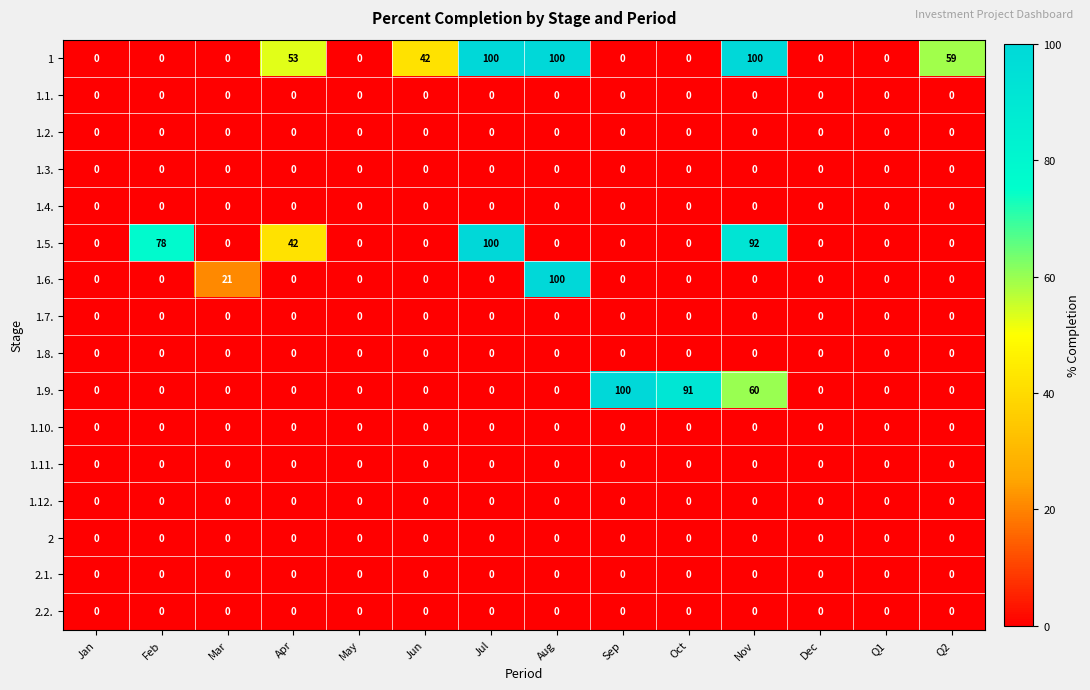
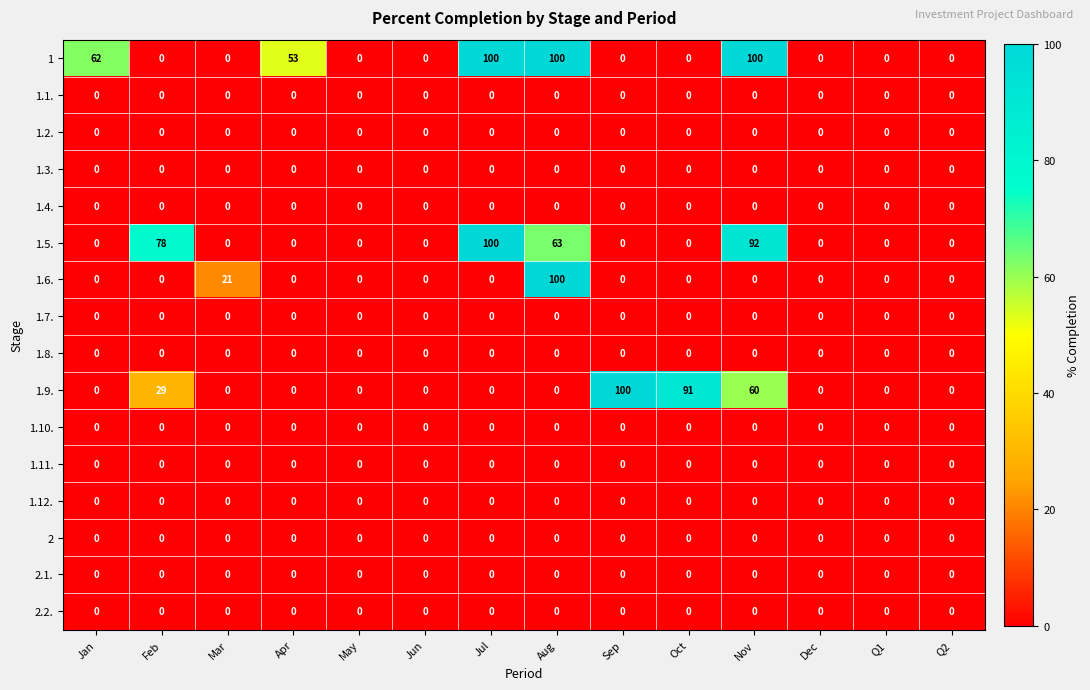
  {
    "1": {
-     "Jan": 0,
+     "Jan": 62,
      "Feb": 0,
      "Mar": 0,
      "Apr": 53,
      "May": 0,
-     "Jun": 42,
+     "Jun": 0,
      "Jul": 100,
      "Aug": 100,
      "Sep": 0,
      "Oct": 0,
      "Nov": 100,
      "Dec": 0,
      "Q1": 0,
-     "Q2": 59
+     "Q2": 0
    },
    "1.5.": {
      "Jan": 0,
      "Feb": 78,
      "Mar": 0,
-     "Apr": 42,
+     "Apr": 0,
      "May": 0,
      "Jun": 0,
      "Jul": 100,
-     "Aug": 0,
+     "Aug": 63,
      "Sep": 0,
      "Oct": 0,
      "Nov": 92,
      "Dec": 0,
      "Q1": 0,
      "Q2": 0
    },
    "1.9.": {
      "Jan": 0,
-     "Feb": 0,
+     "Feb": 29,
      "Mar": 0,
      "Apr": 0,
      "May": 0,
      "Jun": 0,
      "Jul": 0,
      "Aug": 0,
      "Sep": 100,
      "Oct": 91,
      "Nov": 60,
      "Dec": 0,
      "Q1": 0,
      "Q2": 0
    }
  }
